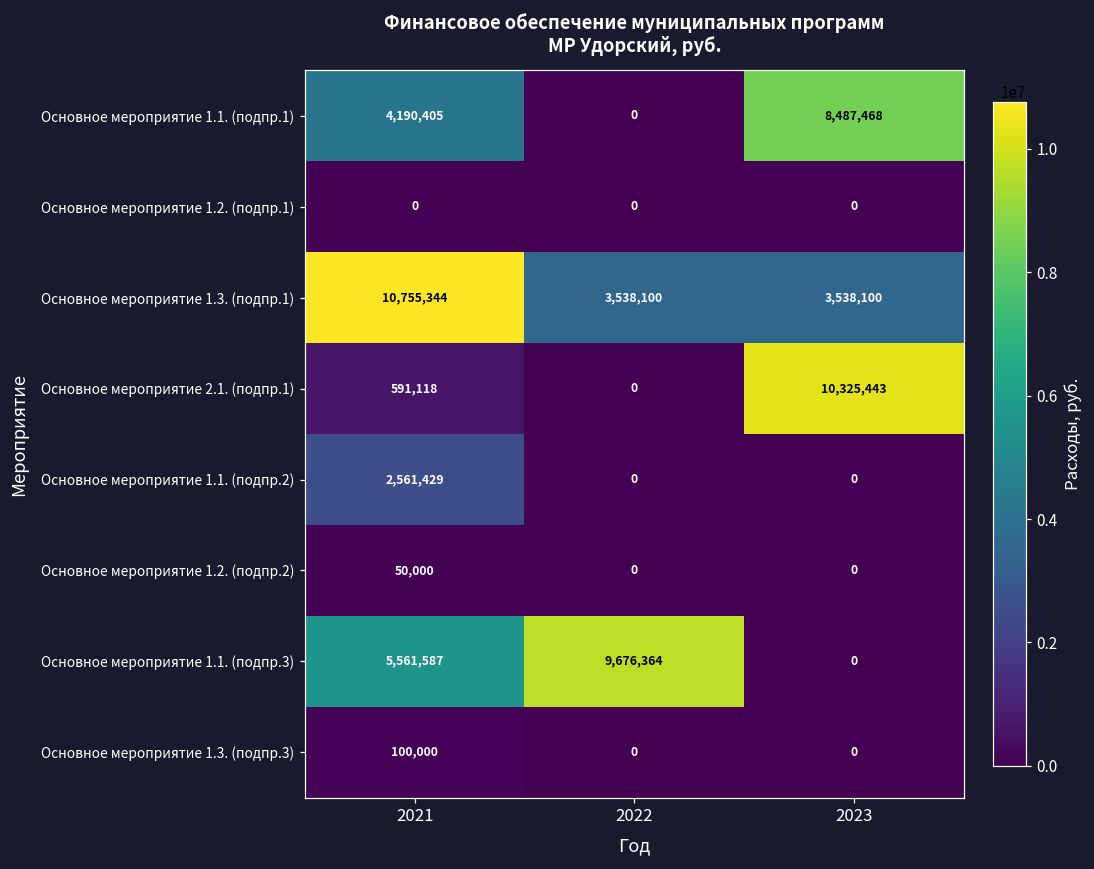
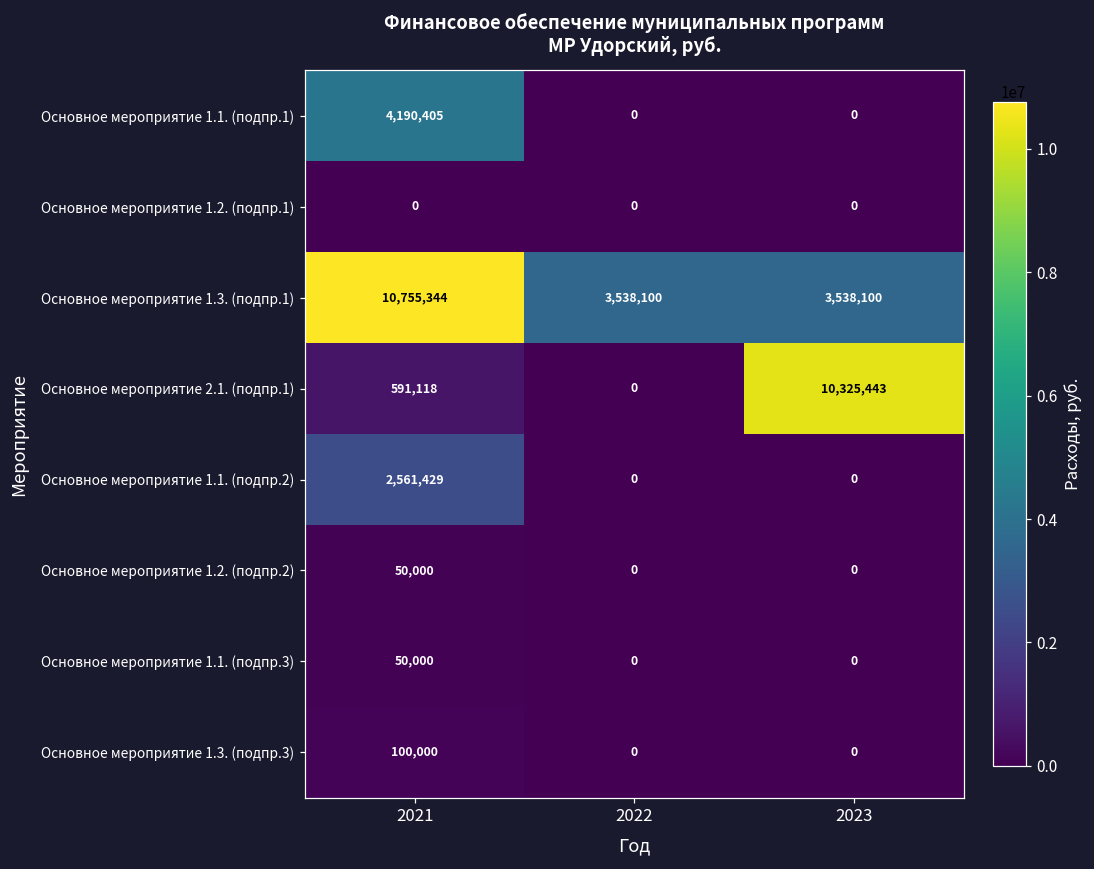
  {
    "Основное мероприятие 1.1. (подпр.1)": {
      "2021": "4,190,405",
      "2022": "0",
-     "2023": "8,487,468"
+     "2023": "0"
    },
    "Основное мероприятие 1.2. (подпр.1)": {
      "2021": "0",
      "2022": "0",
      "2023": "0"
    },
    "Основное мероприятие 1.3. (подпр.1)": {
      "2021": "10,755,344",
      "2022": "3,538,100",
      "2023": "3,538,100"
    },
    "Основное мероприятие 2.1. (подпр.1)": {
      "2021": "591,118",
      "2022": "0",
      "2023": "10,325,443"
    },
    "Основное мероприятие 1.1. (подпр.2)": {
      "2021": "2,561,429",
      "2022": "0",
      "2023": "0"
    },
    "Основное мероприятие 1.2. (подпр.2)": {
      "2021": "50,000",
      "2022": "0",
      "2023": "0"
    },
    "Основное мероприятие 1.1. (подпр.3)": {
-     "2021": "5,561,587",
-     "2022": "9,676,364",
+     "2021": "50,000",
+     "2022": "0",
      "2023": "0"
    },
    "Основное мероприятие 1.3. (подпр.3)": {
      "2021": "100,000",
      "2022": "0",
      "2023": "0"
    }
  }
